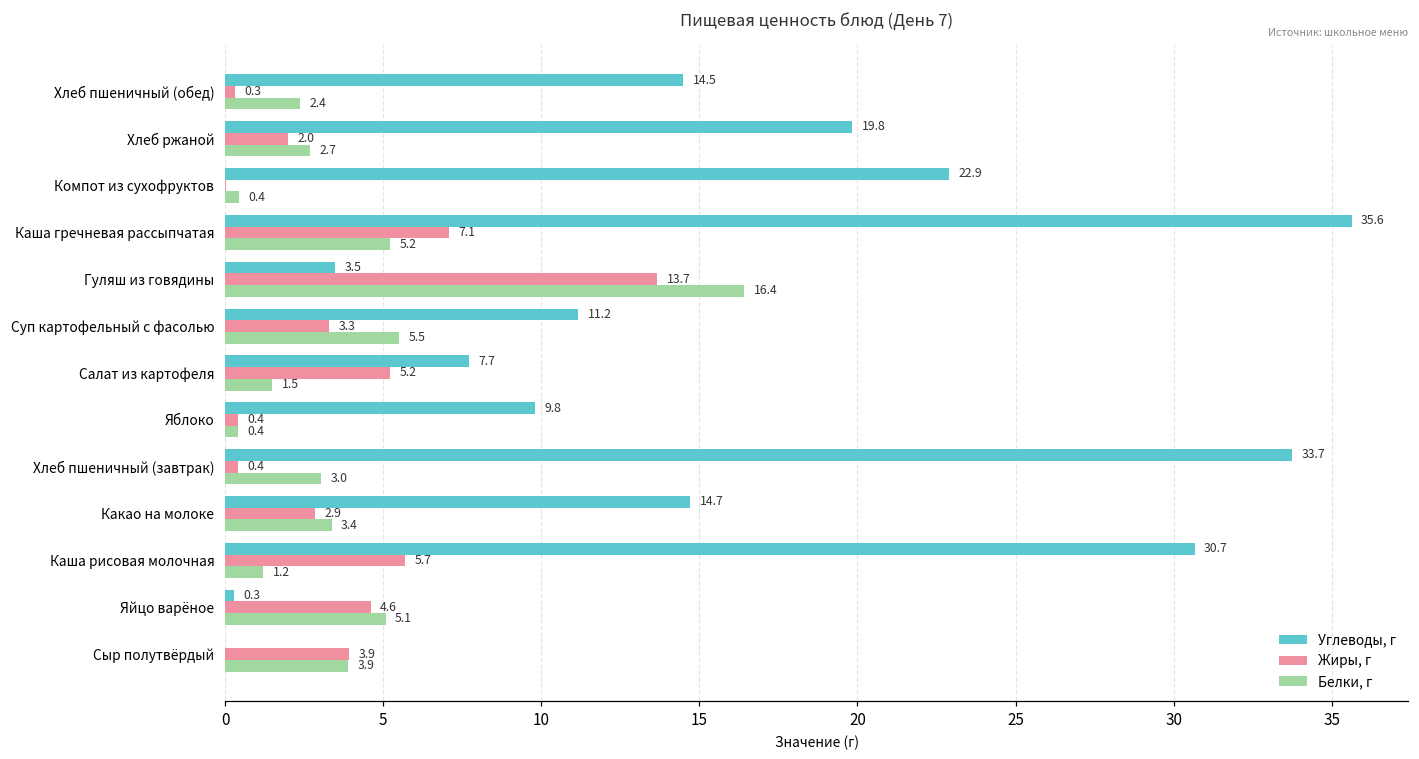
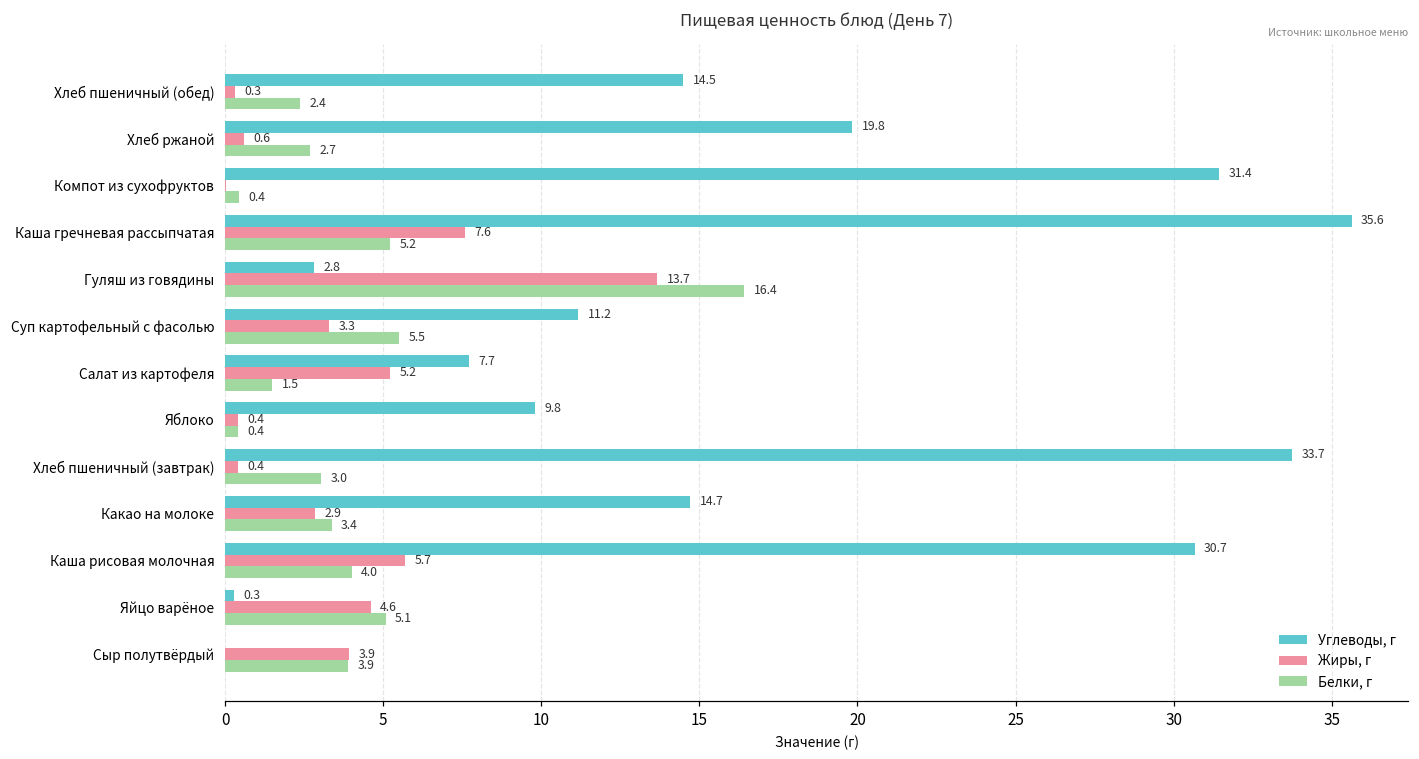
  {
    "Углеводы, г": {
      "Хлеб пшеничный (обед)": 14.5,
      "Хлеб ржаной": 19.8,
-     "Компот из сухофруктов": 22.9,
+     "Компот из сухофруктов": 31.4,
      "Каша гречневая рассыпчатая": 35.6,
-     "Гуляш из говядины": 3.5,
+     "Гуляш из говядины": 2.8,
      "Суп картофельный с фасолью": 11.2,
      "Салат из картофеля": 7.7,
      "Яблоко": 9.8,
      "Хлеб пшеничный (завтрак)": 33.7,
      "Какао на молоке": 14.7,
      "Каша рисовая молочная": 30.7,
      "Яйцо варёное": 0.3
    },
    "Жиры, г": {
      "Хлеб пшеничный (обед)": 0.3,
-     "Хлеб ржаной": 2.0,
-     "Каша гречневая рассыпчатая": 7.1,
+     "Хлеб ржаной": 0.6,
+     "Каша гречневая рассыпчатая": 7.6,
      "Гуляш из говядины": 13.7,
      "Суп картофельный с фасолью": 3.3,
      "Салат из картофеля": 5.2,
      "Яблоко": 0.4,
      "Хлеб пшеничный (завтрак)": 0.4,
      "Какао на молоке": 2.9,
      "Каша рисовая молочная": 5.7,
      "Яйцо варёное": 4.6,
      "Сыр полутвёрдый": 3.9
    },
    "Белки, г": {
      "Хлеб пшеничный (обед)": 2.4,
      "Хлеб ржаной": 2.7,
      "Компот из сухофруктов": 0.4,
      "Каша гречневая рассыпчатая": 5.2,
      "Гуляш из говядины": 16.4,
      "Суп картофельный с фасолью": 5.5,
      "Салат из картофеля": 1.5,
      "Яблоко": 0.4,
      "Хлеб пшеничный (завтрак)": 3.0,
      "Какао на молоке": 3.4,
-     "Каша рисовая молочная": 1.2,
+     "Каша рисовая молочная": 4.0,
      "Яйцо варёное": 5.1,
      "Сыр полутвёрдый": 3.9
    }
  }
